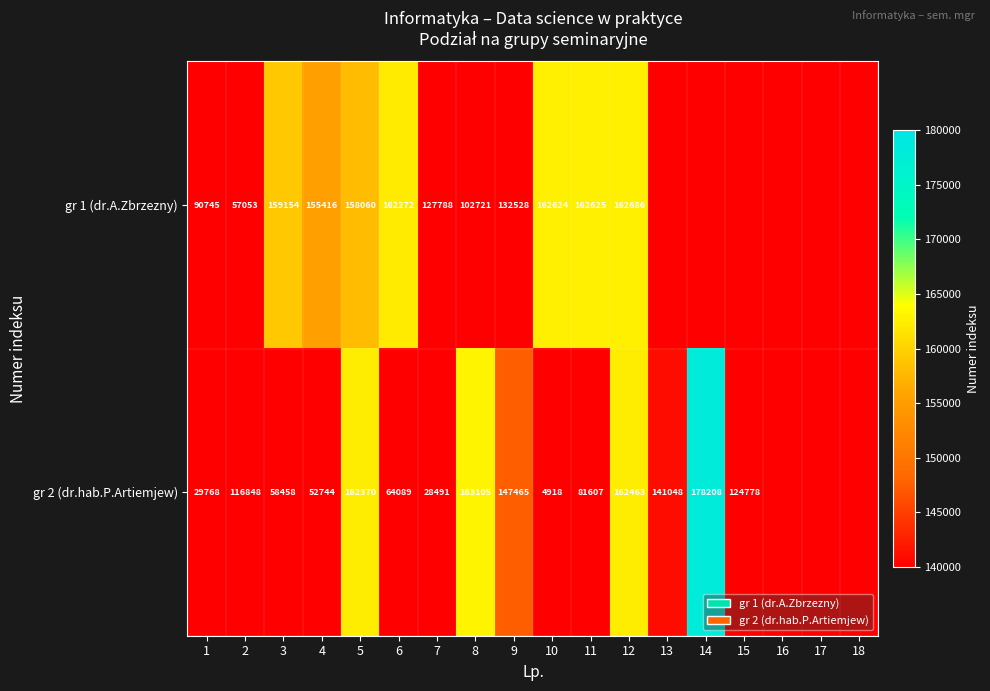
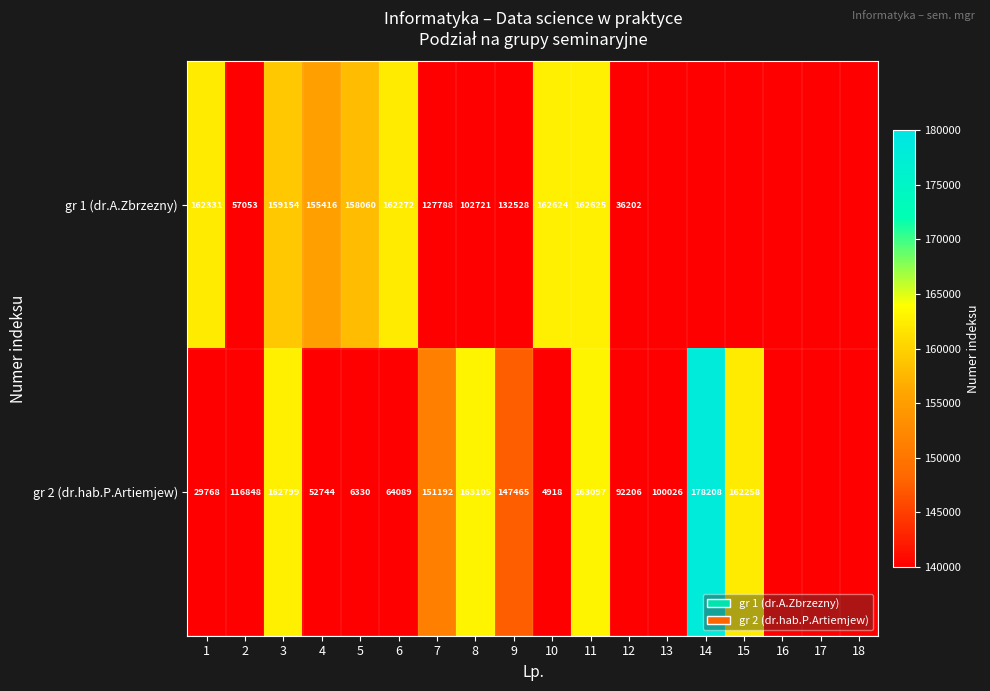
  {
    "gr 1 (dr.A.Zbrzezny)": {
-     "1": 90745,
+     "1": 162331,
      "2": 57053,
      "3": 159154,
      "4": 155416,
      "5": 158060,
      "6": 162272,
      "7": 127788,
      "8": 102721,
      "9": 132528,
      "10": 162624,
      "11": 162625,
-     "12": 162686
+     "12": 36202
    },
    "gr 2 (dr.hab.P.Artiemjew)": {
      "1": 29768,
      "2": 116848,
-     "3": 58458,
+     "3": 162799,
      "4": 52744,
-     "5": 162370,
+     "5": 6330,
      "6": 64089,
-     "7": 28491,
+     "7": 151192,
      "8": 163105,
      "9": 147465,
      "10": 4918,
-     "11": 81607,
-     "12": 162463,
-     "13": 141048,
+     "11": 163097,
+     "12": 92206,
+     "13": 100026,
      "14": 178208,
-     "15": 124778
+     "15": 162258
    }
  }
